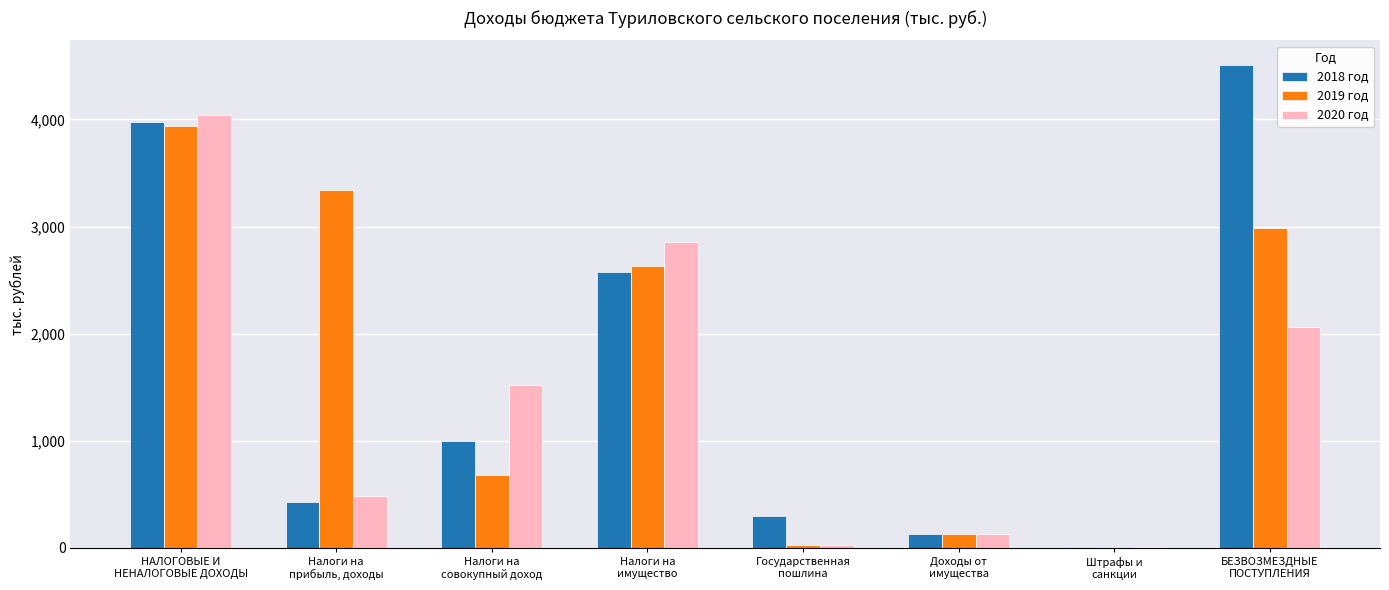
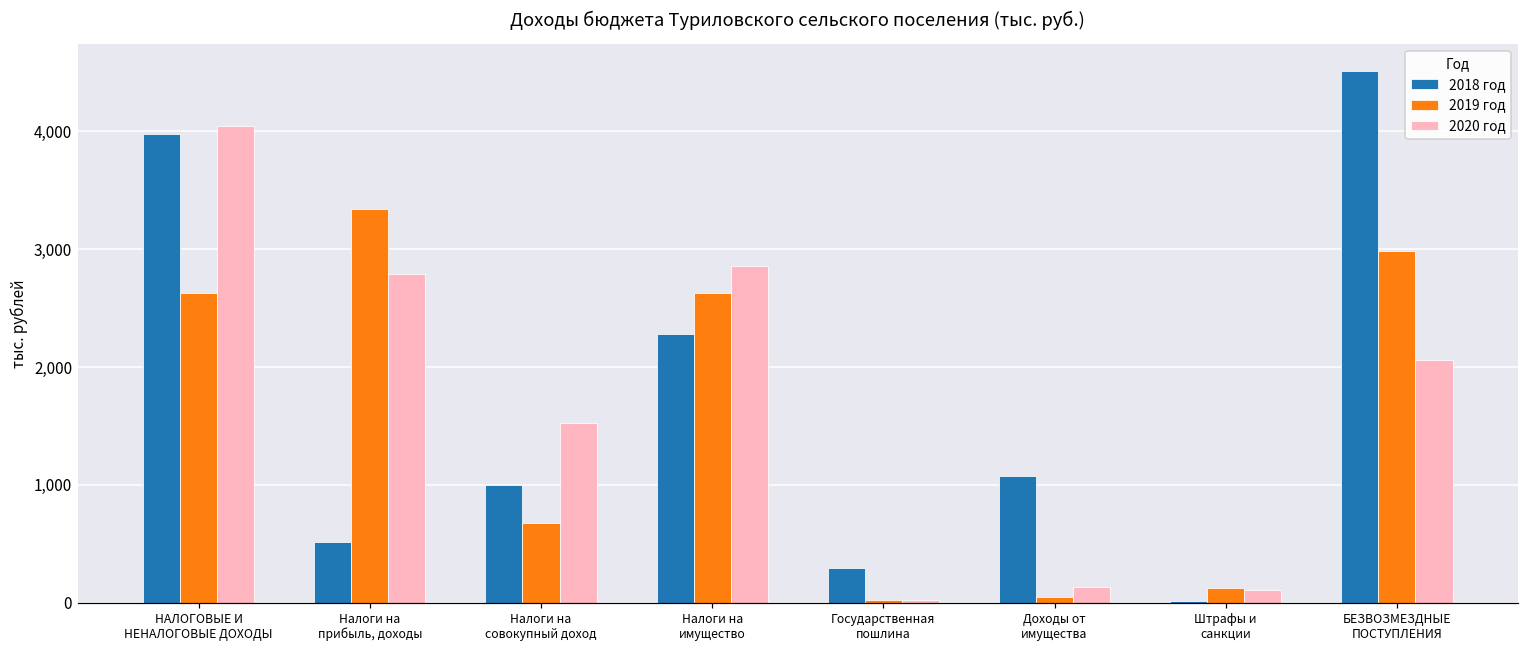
  {
    "2018 год": {
      "НАЛОГОВЫЕ И НЕНАЛОГОВЫЕ ДОХОДЫ": "3,980",
-     "Налоги на прибыль, доходы": "430",
+     "Налоги на прибыль, доходы": "510",
      "Налоги на совокупный доход": "1,000",
-     "Налоги на имущество": "2,570",
+     "Налоги на имущество": "2,280",
      "Государственная пошлина": "300",
-     "Доходы от имущества": "130",
+     "Доходы от имущества": "1,070",
      "БЕЗВОЗМЕЗДНЫЕ ПОСТУПЛЕНИЯ": "4,510"
    },
    "2019 год": {
-     "НАЛОГОВЫЕ И НЕНАЛОГОВЫЕ ДОХОДЫ": "3,930",
+     "НАЛОГОВЫЕ И НЕНАЛОГОВЫЕ ДОХОДЫ": "2,630",
      "Налоги на прибыль, доходы": "3,340",
      "Налоги на совокупный доход": "680",
      "Налоги на имущество": "2,630",
      "Государственная пошлина": "20",
-     "Доходы от имущества": "130",
-     "Штрафы и санкции": "10",
+     "Доходы от имущества": "50",
+     "Штрафы и санкции": "120",
      "БЕЗВОЗМЕЗДНЫЕ ПОСТУПЛЕНИЯ": "2,990"
    },
    "2020 год": {
      "НАЛОГОВЫЕ И НЕНАЛОГОВЫЕ ДОХОДЫ": "4,040",
-     "Налоги на прибыль, доходы": "490",
+     "Налоги на прибыль, доходы": "2,790",
      "Налоги на совокупный доход": "1,520",
      "Налоги на имущество": "2,860",
      "Государственная пошлина": "20",
      "Доходы от имущества": "130",
-     "Штрафы и санкции": "10",
+     "Штрафы и санкции": "100",
      "БЕЗВОЗМЕЗДНЫЕ ПОСТУПЛЕНИЯ": "2,060"
    }
  }
